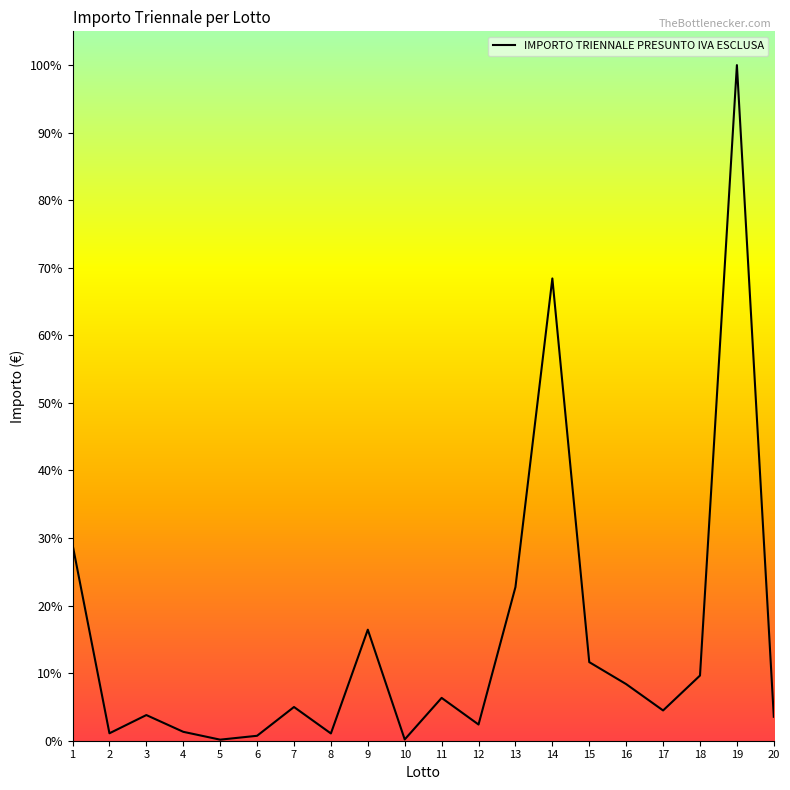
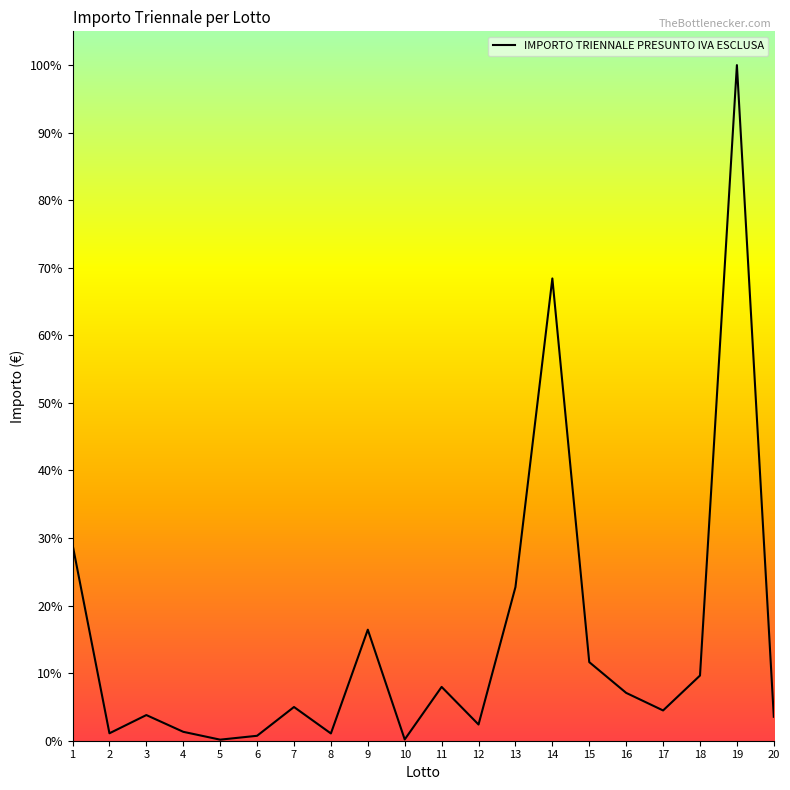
  {
    "1": "29%",
    "2": "1%",
    "3": "4%",
    "4": "1%",
    "5": "0%",
    "6": "1%",
    "7": "5%",
    "8": "1%",
    "9": "16%",
    "10": "0%",
-   "11": "6%",
+   "11": "8%",
    "12": "2%",
    "13": "23%",
    "14": "68%",
    "15": "12%",
-   "16": "8%",
+   "16": "7%",
    "17": "4%",
    "18": "10%",
    "19": "100%",
    "20": "4%"
  }
